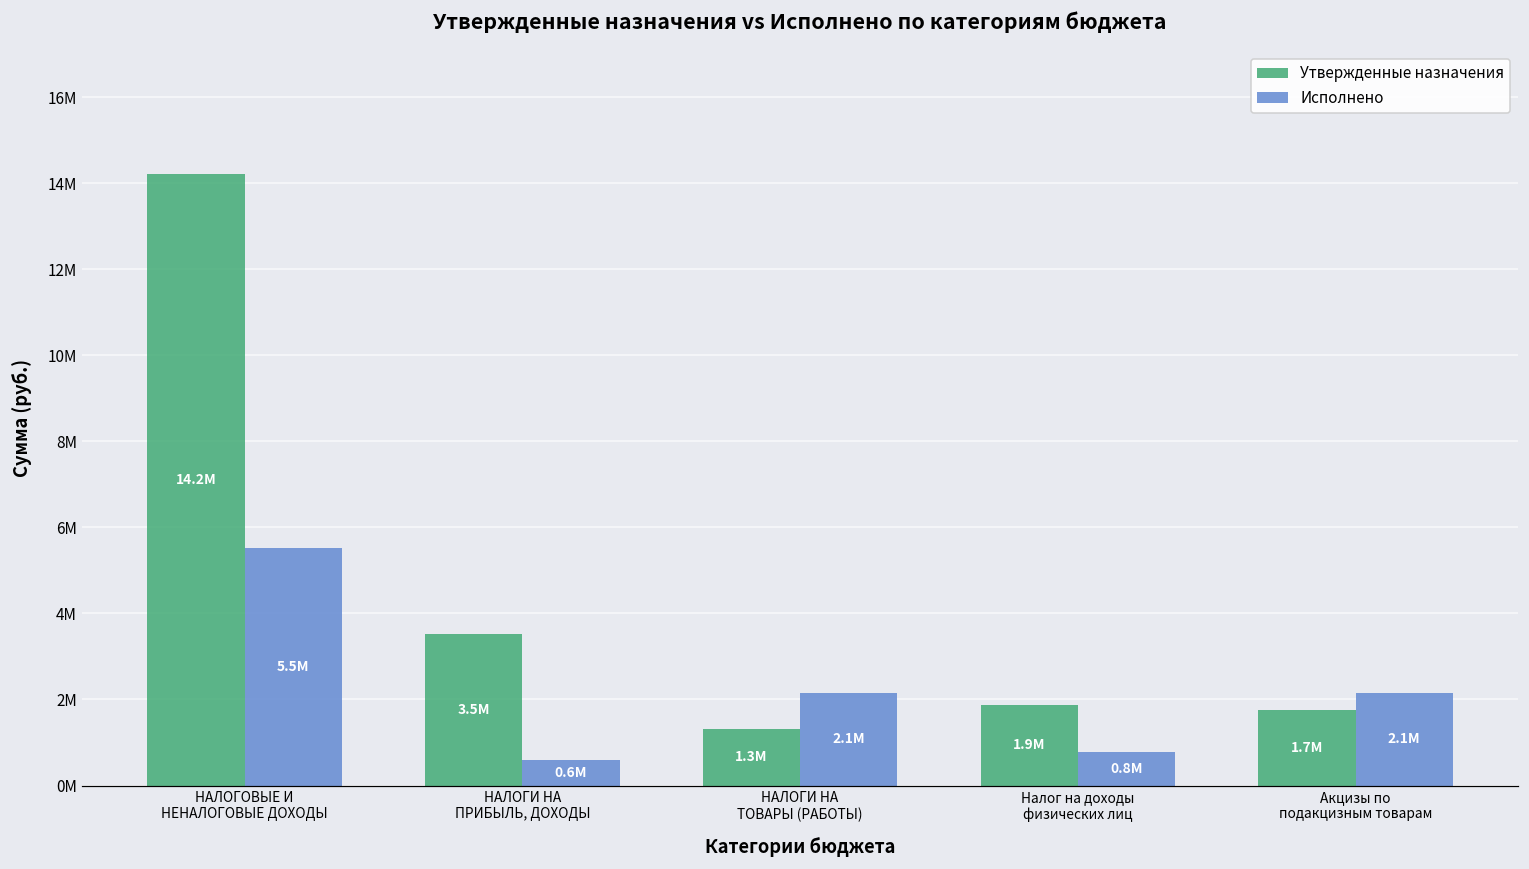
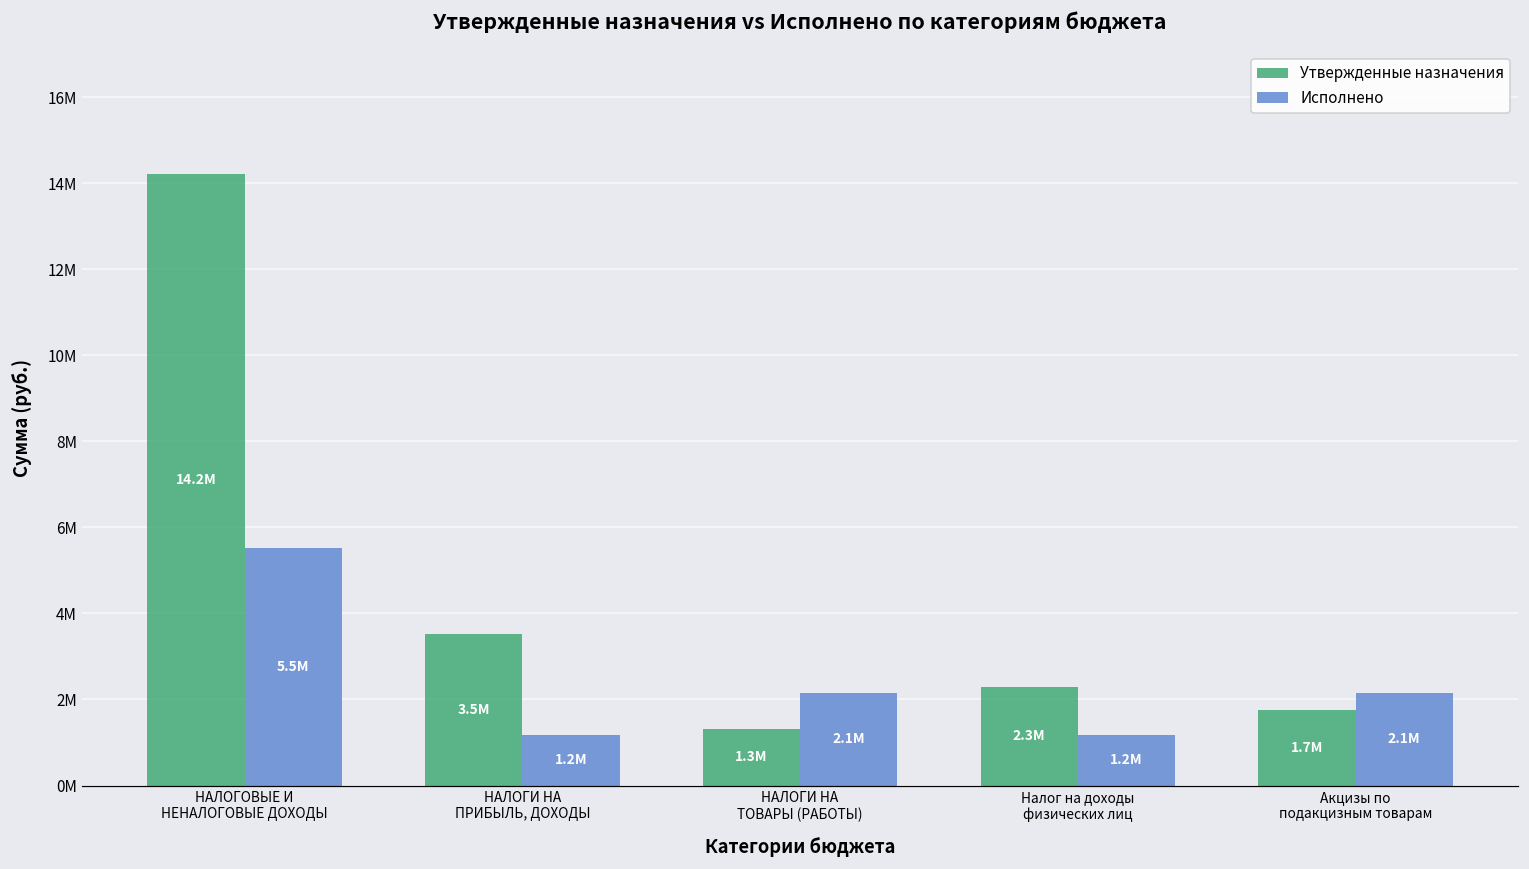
  {
    "Утвержденные назначения": {
      "НАЛОГОВЫЕ И НЕНАЛОГОВЫЕ ДОХОДЫ": "14.2M",
      "НАЛОГИ НА ПРИБЫЛЬ, ДОХОДЫ": "3.5M",
      "НАЛОГИ НА ТОВАРЫ (РАБОТЫ)": "1.3M",
-     "Налог на доходы физических лиц": "1.9M",
+     "Налог на доходы физических лиц": "2.3M",
      "Акцизы по подакцизным товарам": "1.7M"
    },
    "Исполнено": {
      "НАЛОГОВЫЕ И НЕНАЛОГОВЫЕ ДОХОДЫ": "5.5M",
-     "НАЛОГИ НА ПРИБЫЛЬ, ДОХОДЫ": "0.6M",
+     "НАЛОГИ НА ПРИБЫЛЬ, ДОХОДЫ": "1.2M",
      "НАЛОГИ НА ТОВАРЫ (РАБОТЫ)": "2.1M",
-     "Налог на доходы физических лиц": "0.8M",
+     "Налог на доходы физических лиц": "1.2M",
      "Акцизы по подакцизным товарам": "2.1M"
    }
  }
